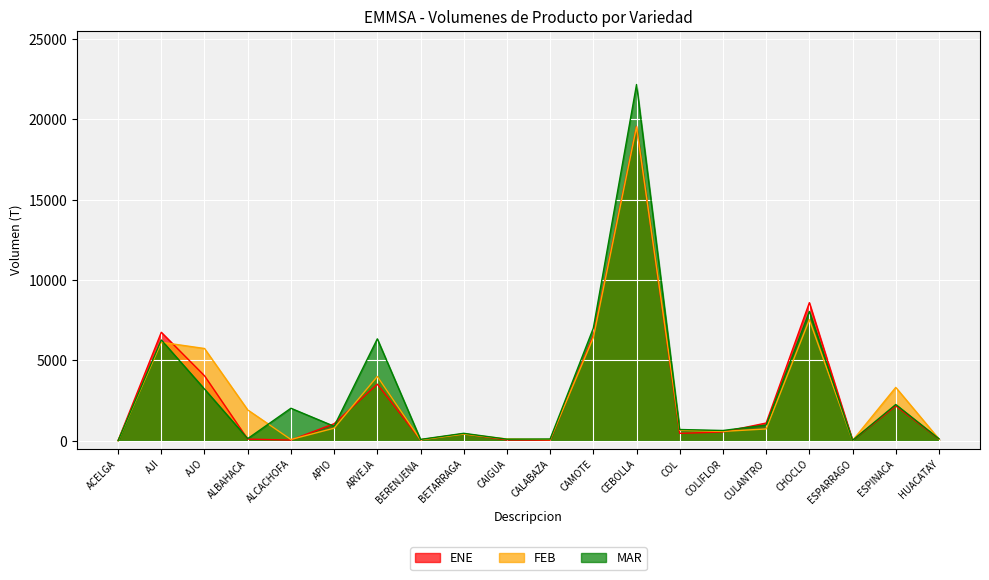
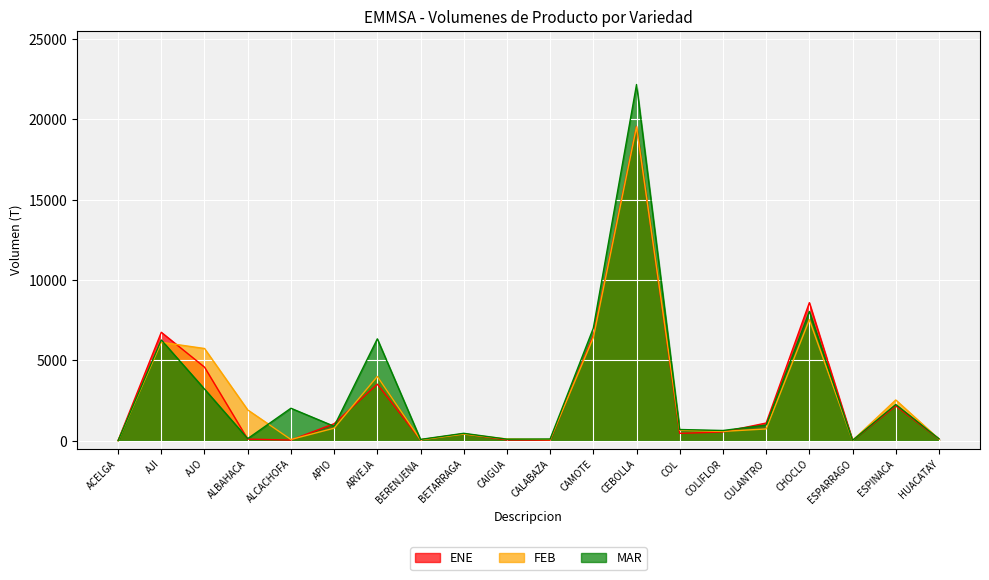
  {
    "ENE": {
      "AJI": 6800,
-     "AJO": 4000,
+     "AJO": 4600,
      "ARVEJA": 3500,
      "COL": 500,
      "CHOCLO": 8600
    },
    "FEB": {
      "AJO": 5700,
      "ALBAHACA": 1900,
      "ARVEJA": 4000,
      "CULANTRO": 700,
      "CHOCLO": 7500,
-     "ESPINACA": 3300
+     "ESPINACA": 2500
    },
    "MAR": {
      "AJO": 3200,
      "ALCACHOFA": 2000,
      "ARVEJA": 6300,
      "CAMOTE": 7000,
      "CEBOLLA": 22200,
      "CHOCLO": 8000
    }
  }
